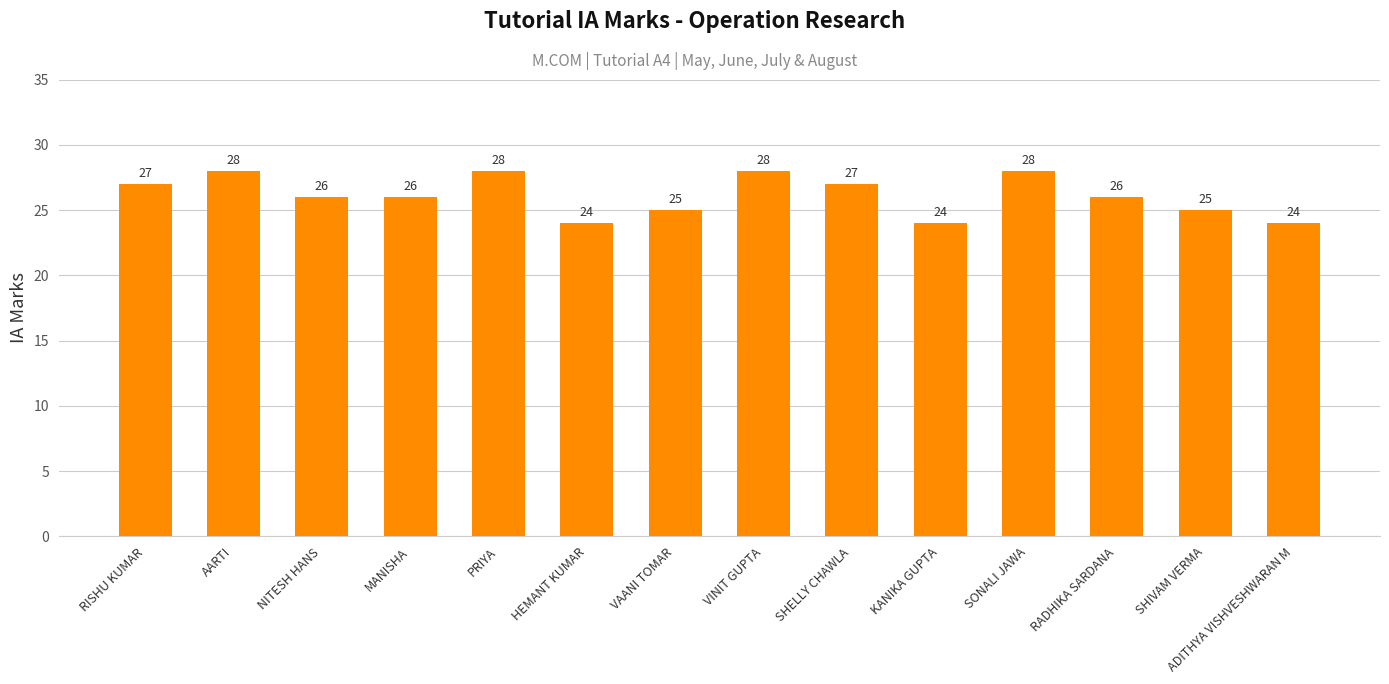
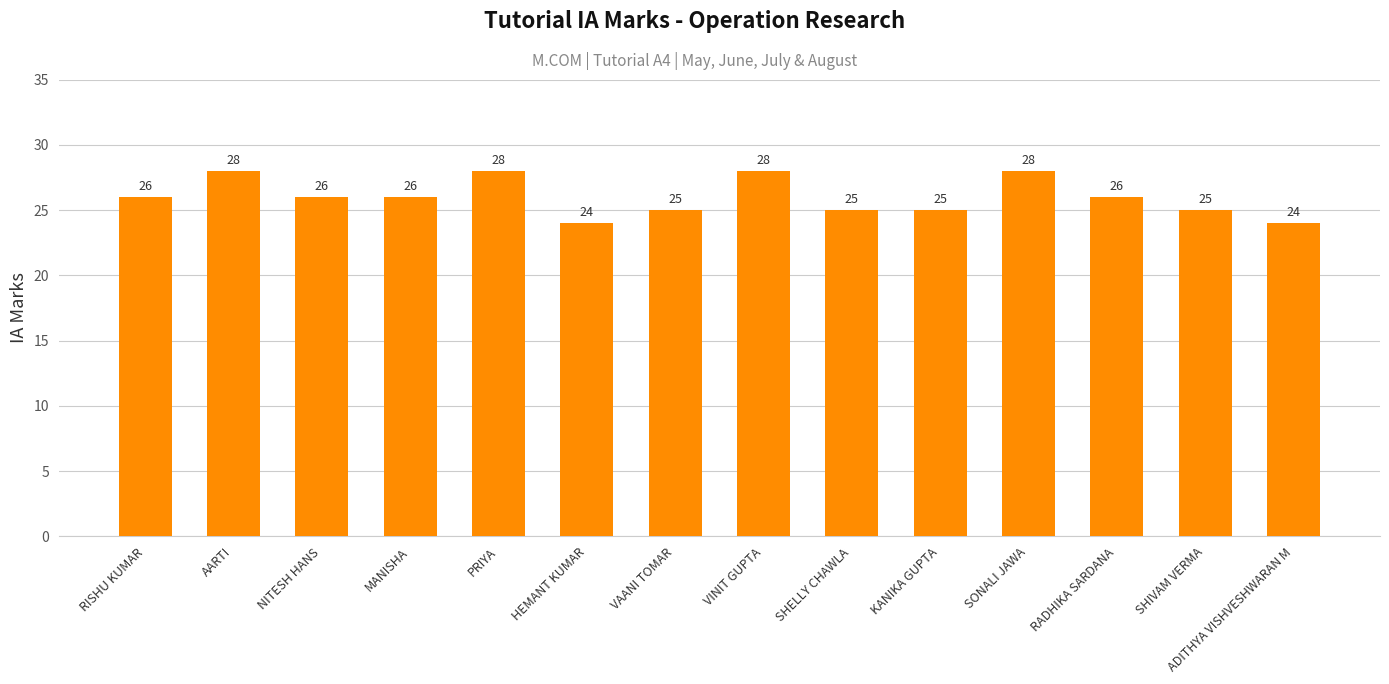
  {
-   "RISHU KUMAR": 27,
+   "RISHU KUMAR": 26,
    "AARTI": 28,
    "NITESH HANS": 26,
    "MANISHA": 26,
    "PRIYA": 28,
    "HEMANT KUMAR": 24,
    "VAANI TOMAR": 25,
    "VINIT GUPTA": 28,
-   "SHELLY CHAWLA": 27,
-   "KANIKA GUPTA": 24,
+   "SHELLY CHAWLA": 25,
+   "KANIKA GUPTA": 25,
    "SONALI JAWA": 28,
    "RADHIKA SARDANA": 26,
    "SHIVAM VERMA": 25,
    "ADITHYA VISHVESHWARAN M": 24
  }
